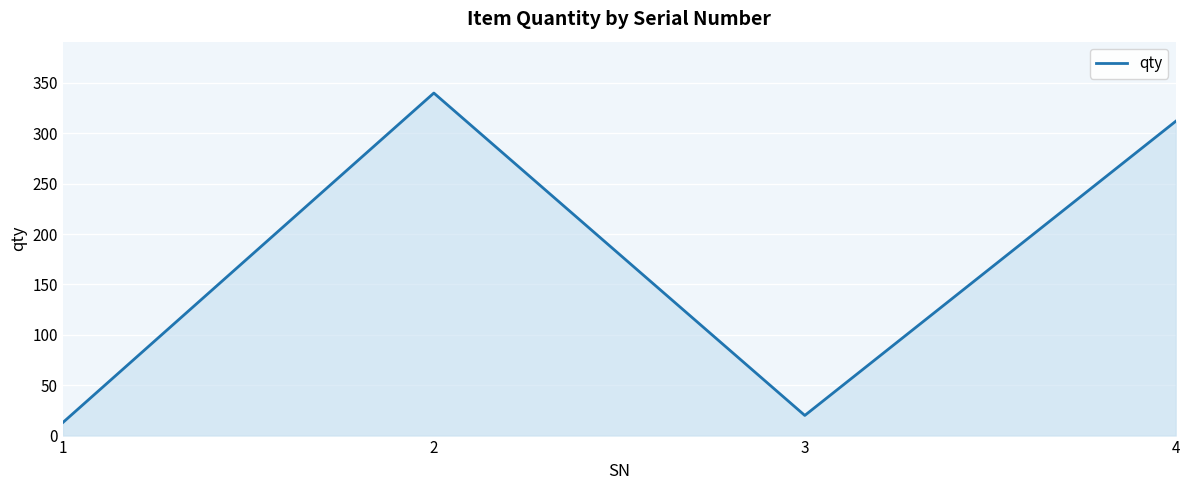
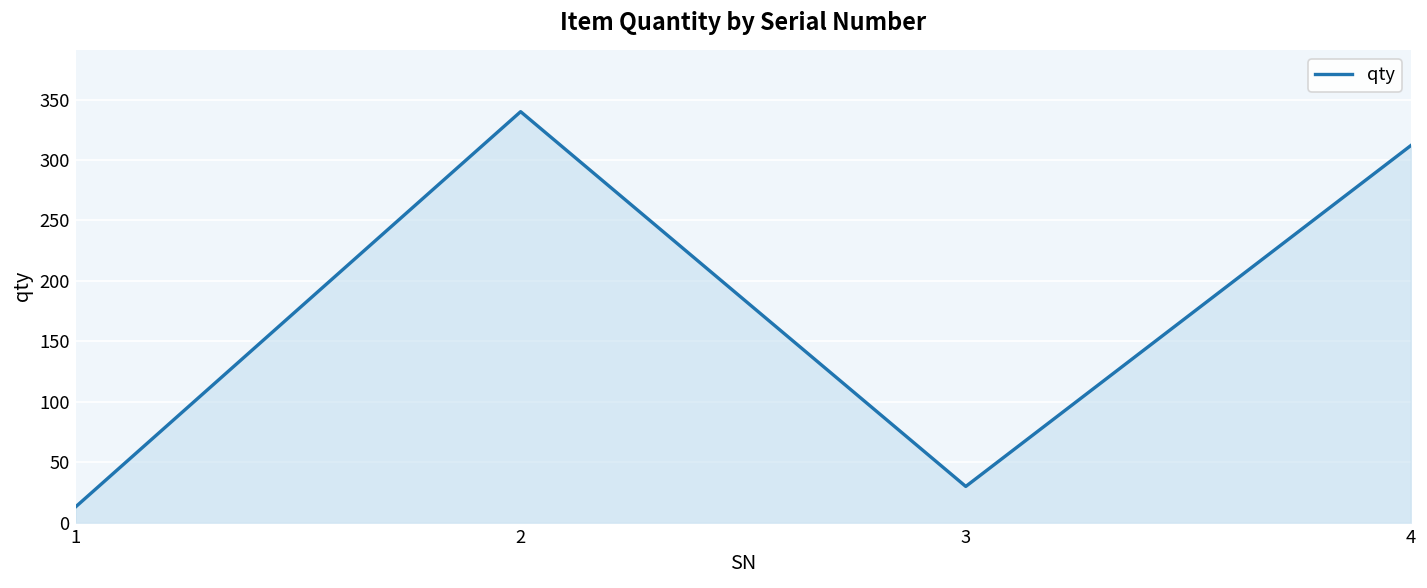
  {
    "1": 13,
    "2": 340,
-   "3": 20,
+   "3": 30,
    "4": 312
  }
